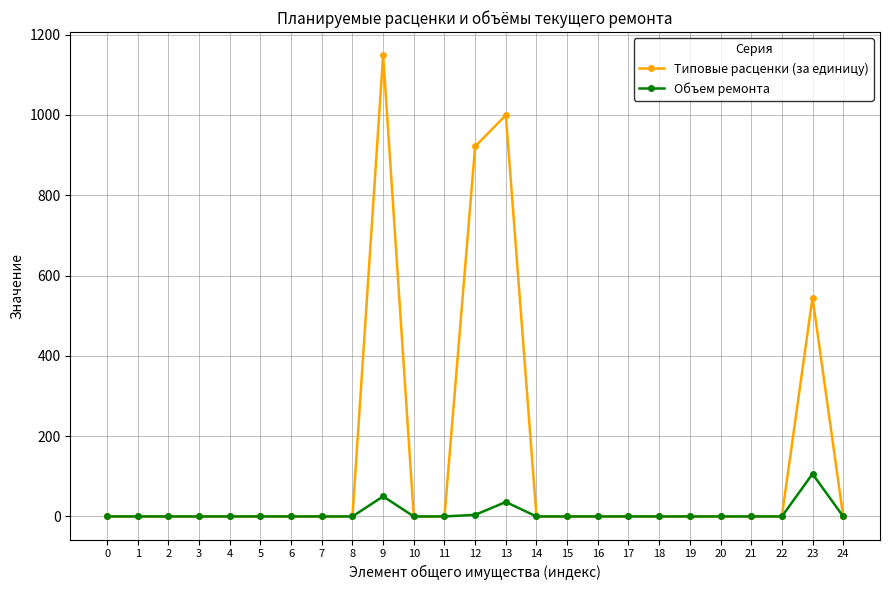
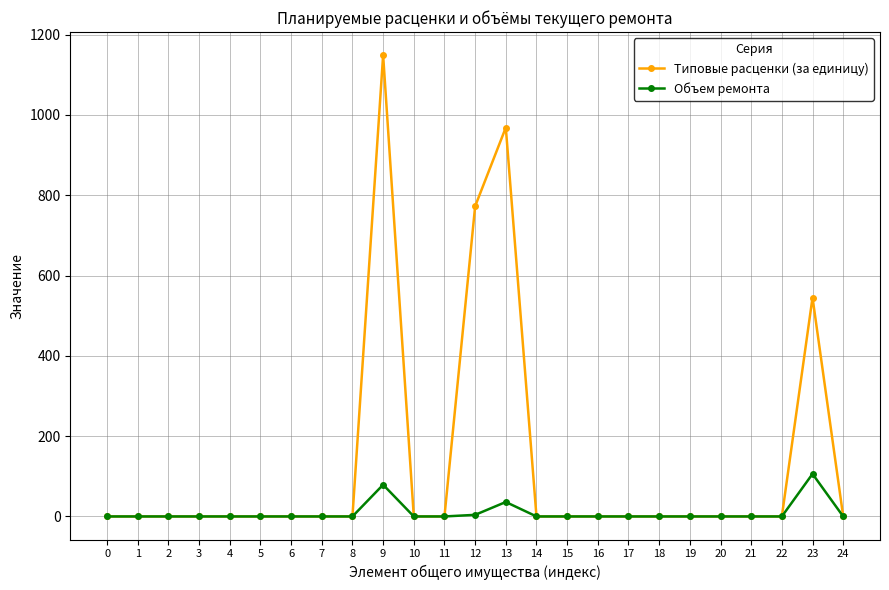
  {
    "Типовые расценки (за единицу)": {
      "9": 1150,
-     "12": 920,
-     "13": 1000,
+     "12": 770,
+     "13": 970,
      "23": 550
    },
    "Объем ремонта": {
-     "9": 50,
+     "9": 80,
      "12": 0,
      "13": 40,
      "23": 110
    }
  }
